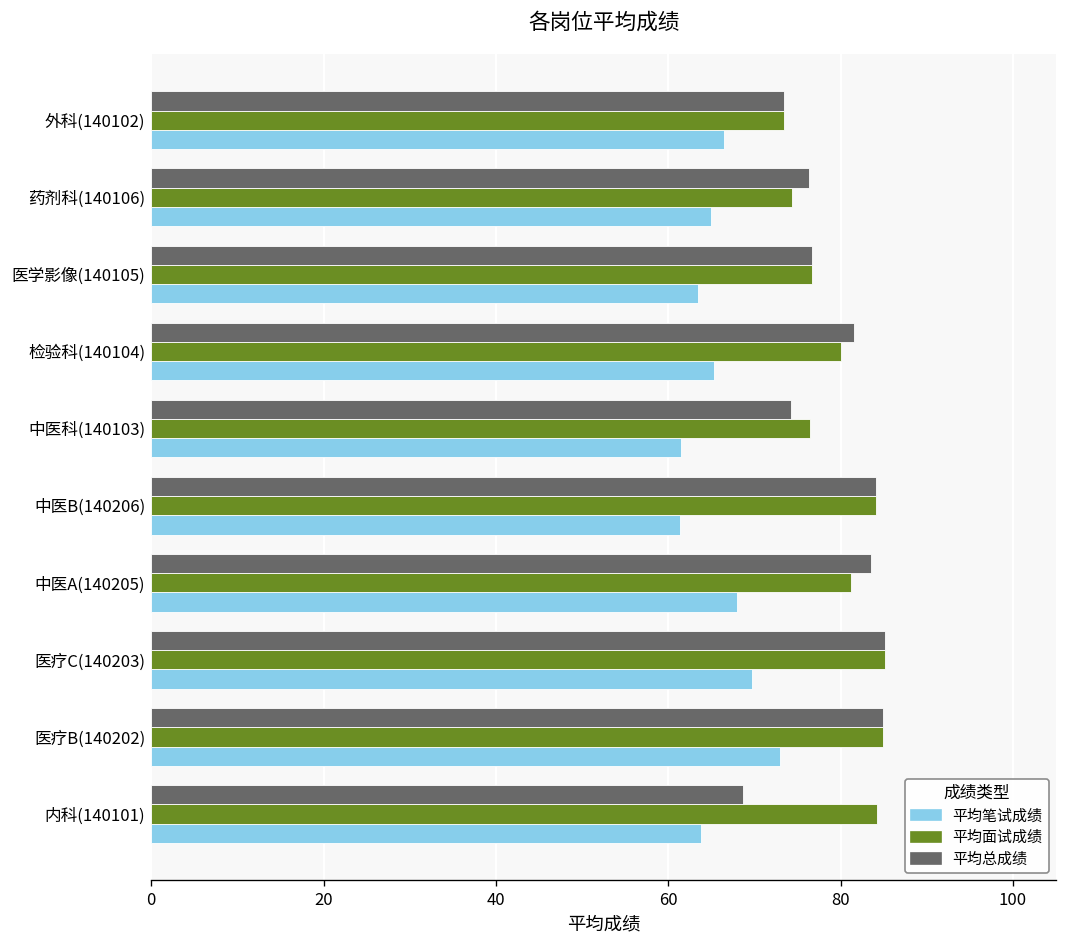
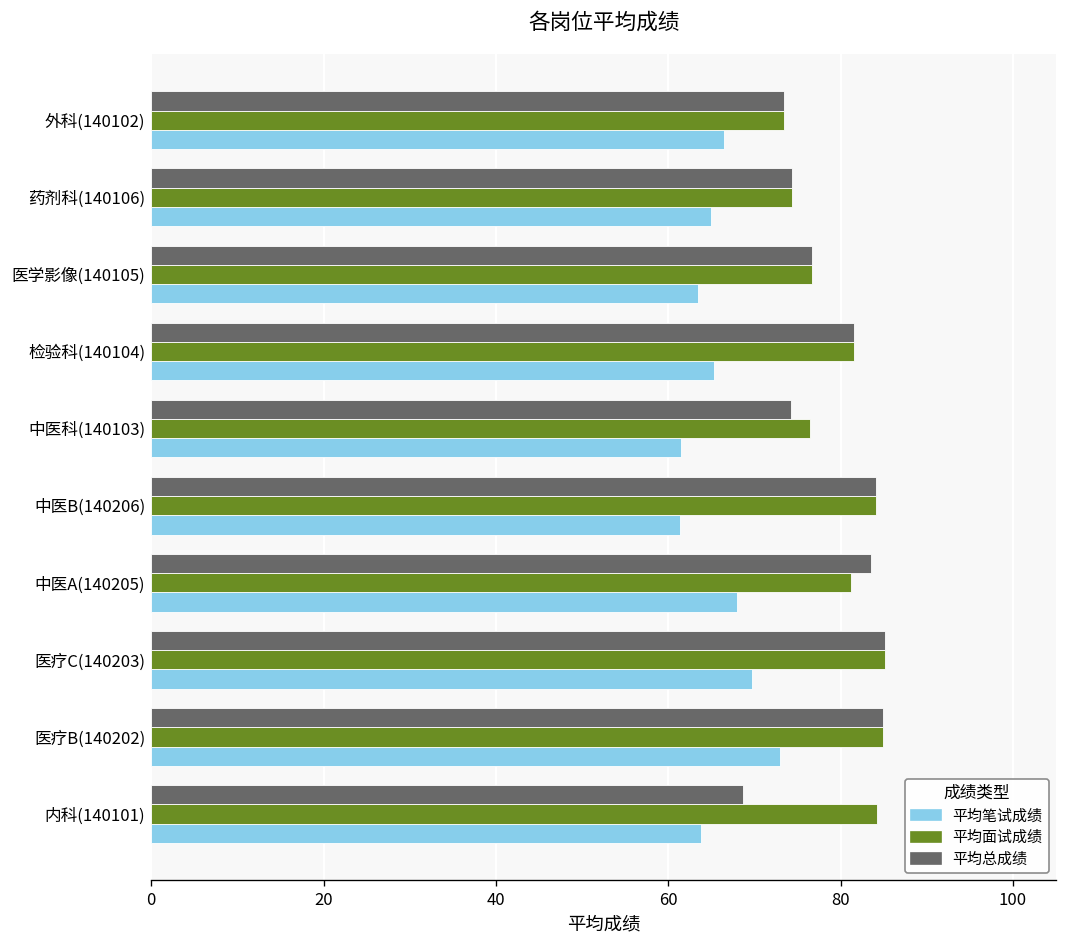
  {
    "平均笔试成绩": {
      "外科(140102)": 67,
      "药剂科(140106)": 65,
      "医学影像(140105)": 64,
      "检验科(140104)": 65,
      "中医科(140103)": 62,
      "中医B(140206)": 61,
      "中医A(140205)": 68,
      "医疗C(140203)": 70,
      "医疗B(140202)": 73,
      "内科(140101)": 64
    },
    "平均面试成绩": {
      "外科(140102)": 73,
      "药剂科(140106)": 74,
      "医学影像(140105)": 77,
-     "检验科(140104)": 80,
+     "检验科(140104)": 82,
      "中医科(140103)": 77,
      "中医B(140206)": 84,
      "中医A(140205)": 81,
      "医疗C(140203)": 85,
      "医疗B(140202)": 85,
      "内科(140101)": 84
    },
    "平均总成绩": {
      "外科(140102)": 73,
-     "药剂科(140106)": 76,
+     "药剂科(140106)": 74,
      "医学影像(140105)": 77,
      "检验科(140104)": 82,
      "中医科(140103)": 74,
      "中医B(140206)": 84,
      "中医A(140205)": 84,
      "医疗C(140203)": 85,
      "医疗B(140202)": 85,
      "内科(140101)": 69
    }
  }
